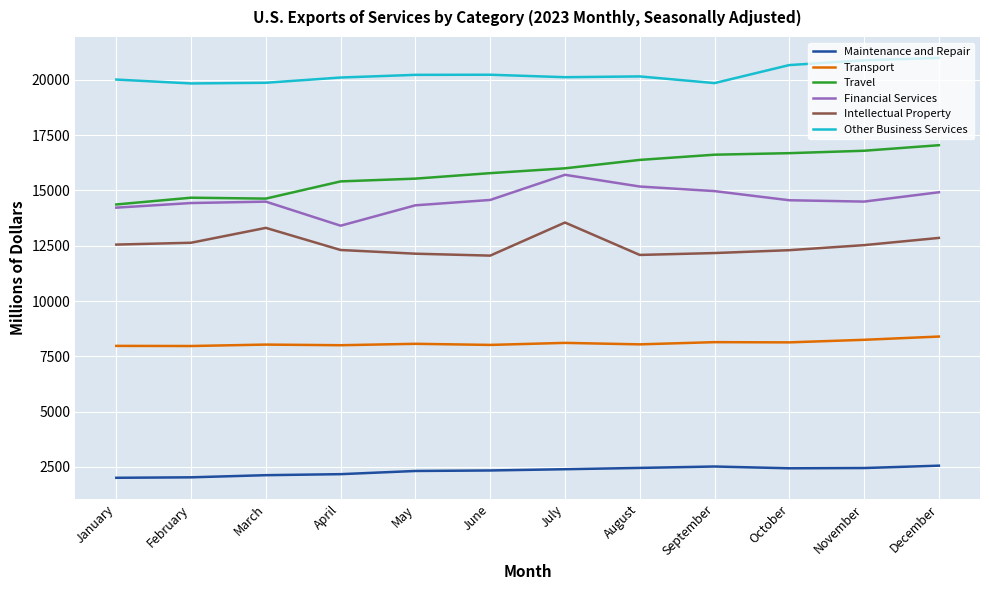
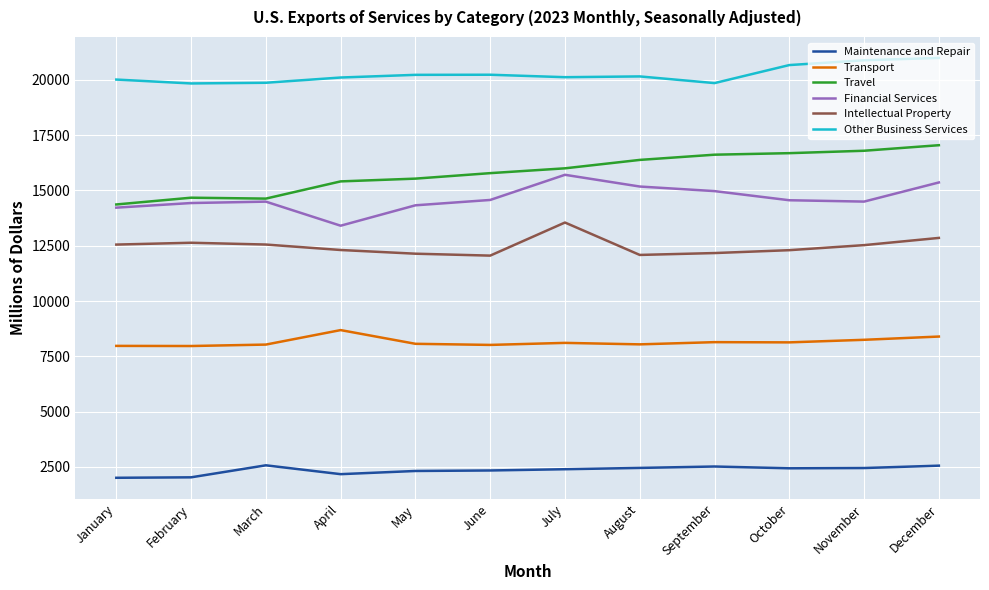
  {
    "Maintenance and Repair": {
      "January": 2000,
      "February": 2000,
-     "March": 2100,
+     "March": 2600,
      "April": 2200,
      "May": 2300,
      "June": 2300,
      "July": 2400,
      "August": 2500,
      "September": 2500,
      "October": 2400,
      "November": 2500,
      "December": 2600
    },
    "Transport": {
      "January": 8000,
      "February": 8000,
      "March": 8000,
-     "April": 8000,
+     "April": 8700,
      "May": 8100,
      "June": 8000,
      "July": 8100,
      "August": 8000,
      "September": 8100,
      "October": 8100,
      "November": 8200,
      "December": 8400
    },
    "Travel": {
      "January": 14400,
      "February": 14700,
      "March": 14600,
      "April": 15400,
      "May": 15500,
      "June": 15800,
      "July": 16000,
      "August": 16400,
      "September": 16600,
      "October": 16700,
      "November": 16800,
      "December": 17000
    },
    "Financial Services": {
      "January": 14200,
      "February": 14400,
      "March": 14500,
      "April": 13400,
      "May": 14300,
      "June": 14600,
      "July": 15700,
      "August": 15200,
      "September": 15000,
      "October": 14600,
      "November": 14500,
-     "December": 14900
+     "December": 15400
    },
    "Intellectual Property": {
      "January": 12600,
      "February": 12600,
-     "March": 13300,
+     "March": 12600,
      "April": 12300,
      "May": 12100,
      "June": 12100,
      "July": 13500,
      "August": 12100,
      "September": 12200,
      "October": 12300,
      "November": 12500,
      "December": 12900
    },
    "Other Business Services": {
      "January": 20000,
      "February": 19800,
      "March": 19900,
      "April": 20100,
      "May": 20200,
      "June": 20200,
      "July": 20100,
      "August": 20200,
      "September": 19900,
      "October": 20700
    }
  }
